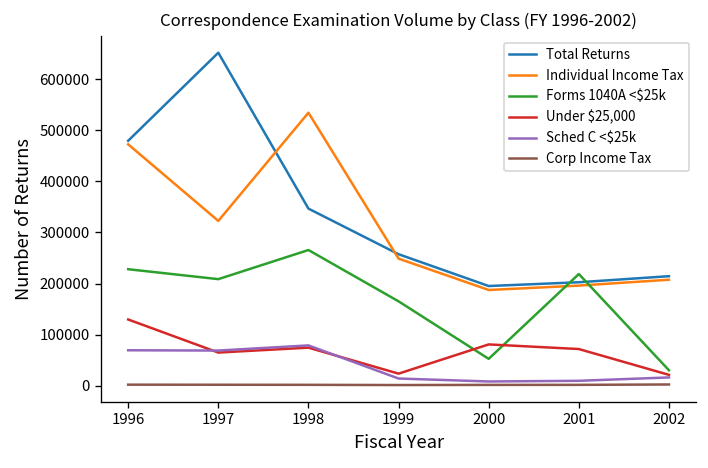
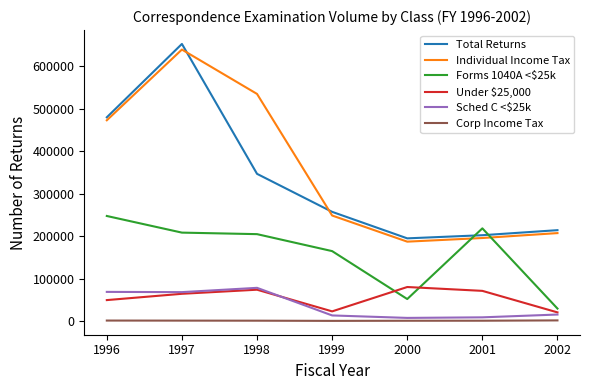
  {
    "Total Returns": {
      "1996": 480000,
      "1997": 650000,
      "1998": 350000,
      "1999": 260000,
      "2000": 200000,
      "2001": 200000,
      "2002": 210000
    },
    "Individual Income Tax": {
      "1996": 470000,
-     "1997": 320000,
+     "1997": 640000,
      "1998": 530000,
      "1999": 250000,
      "2000": 190000,
      "2001": 200000,
      "2002": 210000
    },
    "Forms 1040A <$25k": {
-     "1996": 230000,
+     "1996": 250000,
      "1997": 210000,
-     "1998": 270000,
+     "1998": 200000,
      "1999": 170000,
      "2000": 50000,
      "2001": 220000,
      "2002": 30000
    },
    "Under $25,000": {
-     "1996": 130000,
+     "1996": 50000,
      "1999": 20000,
      "2000": 80000,
      "2001": 70000
    },
    "Sched C <$25k": {
      "1996": 70000,
      "1999": 10000,
      "2000": 10000,
      "2001": 10000
    },
    "Corp Income Tax": {
      "1996": 0,
      "1997": 0,
      "1998": 0,
      "1999": 0,
      "2000": 0,
      "2001": 0,
      "2002": 0
    }
  }
